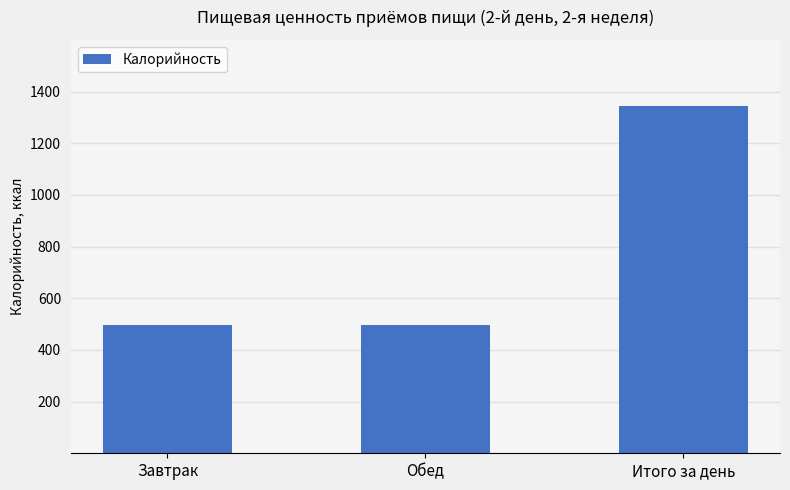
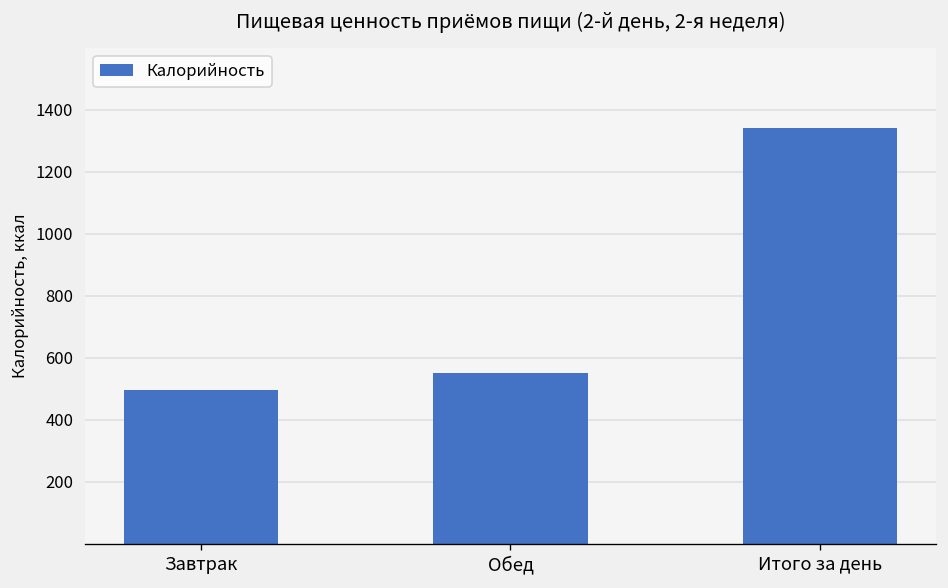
  {
    "Завтрак": 500,
-   "Обед": 500,
+   "Обед": 550,
    "Итого за день": 1340
  }
